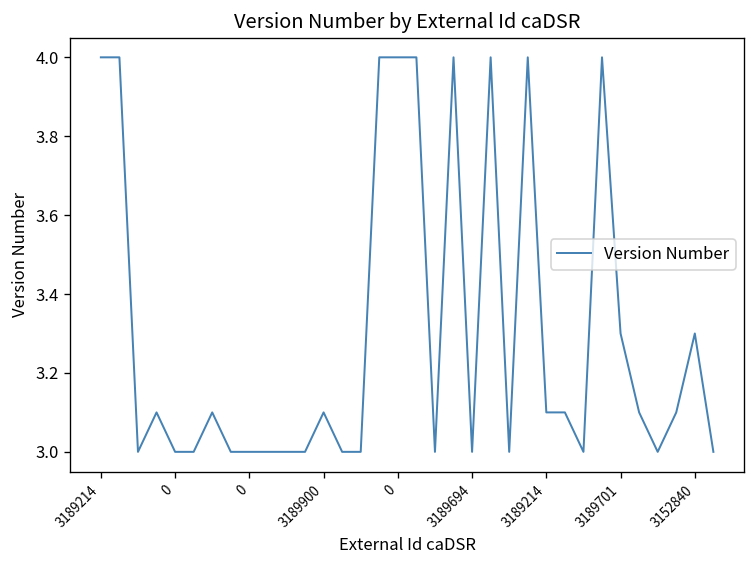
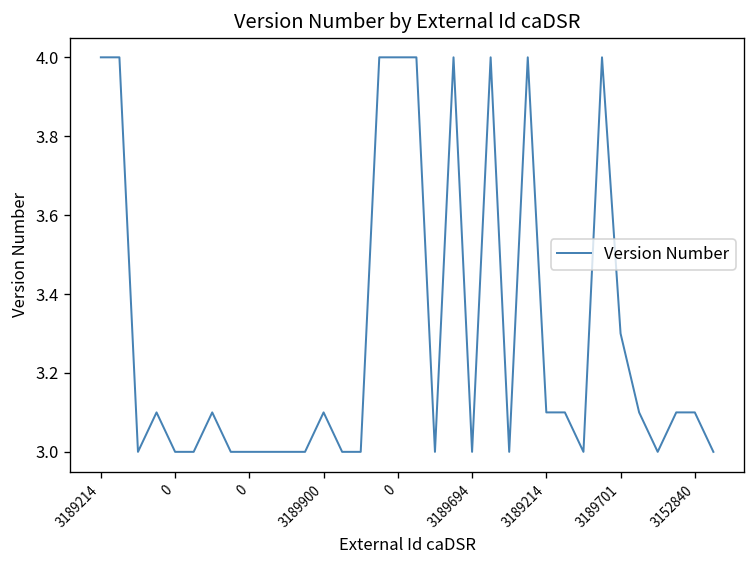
  {
    "3189900": 3.1,
    "3189694": 3.0,
    "3189701": 3.3,
-   "3152840": 3.3
+   "3152840": 3.1
  }
